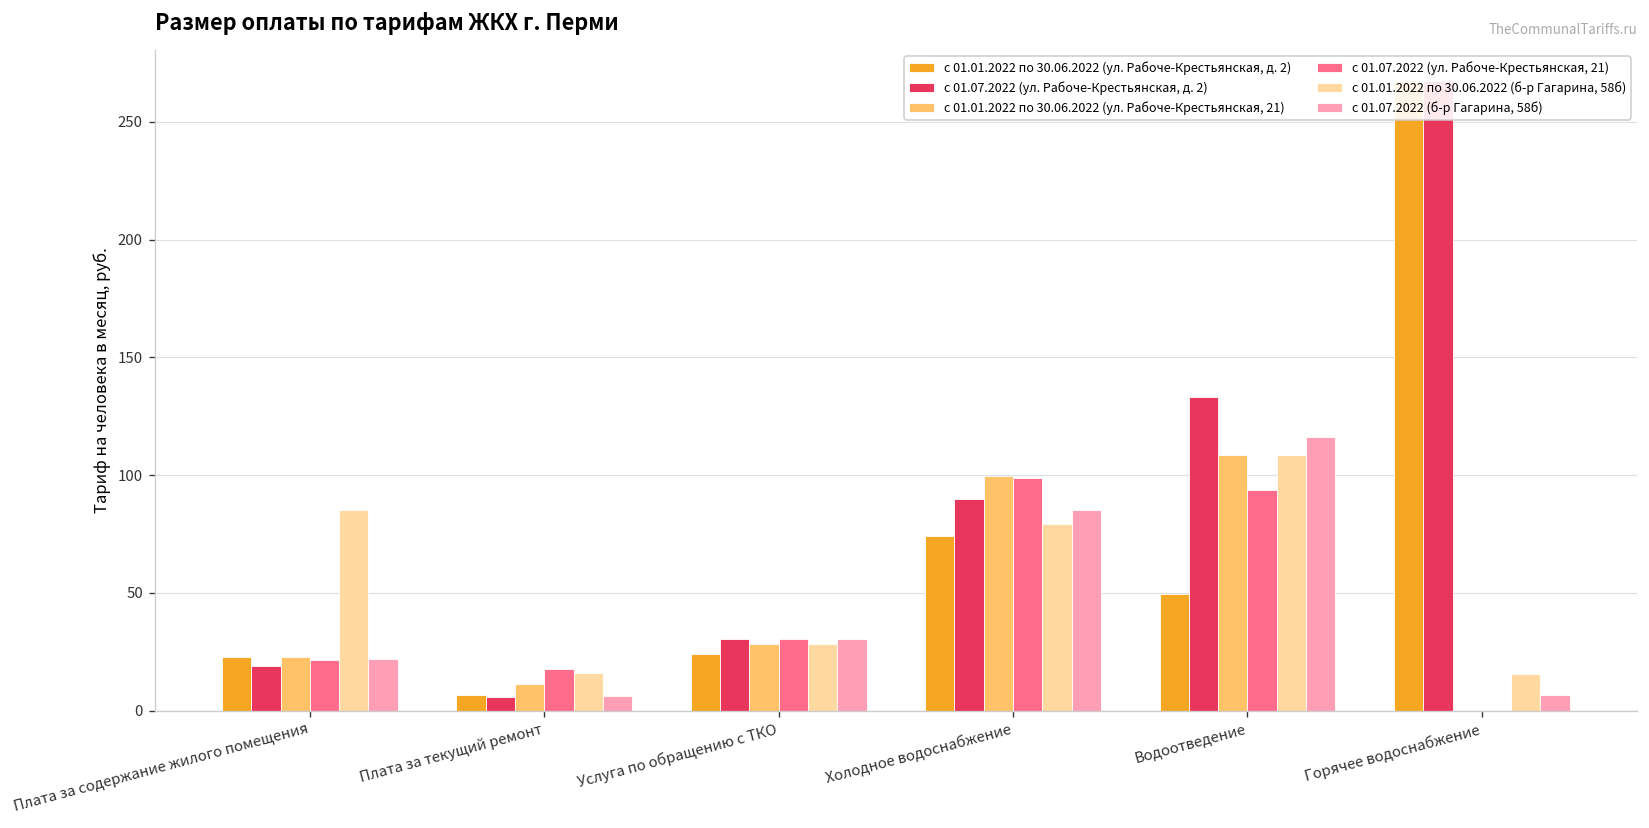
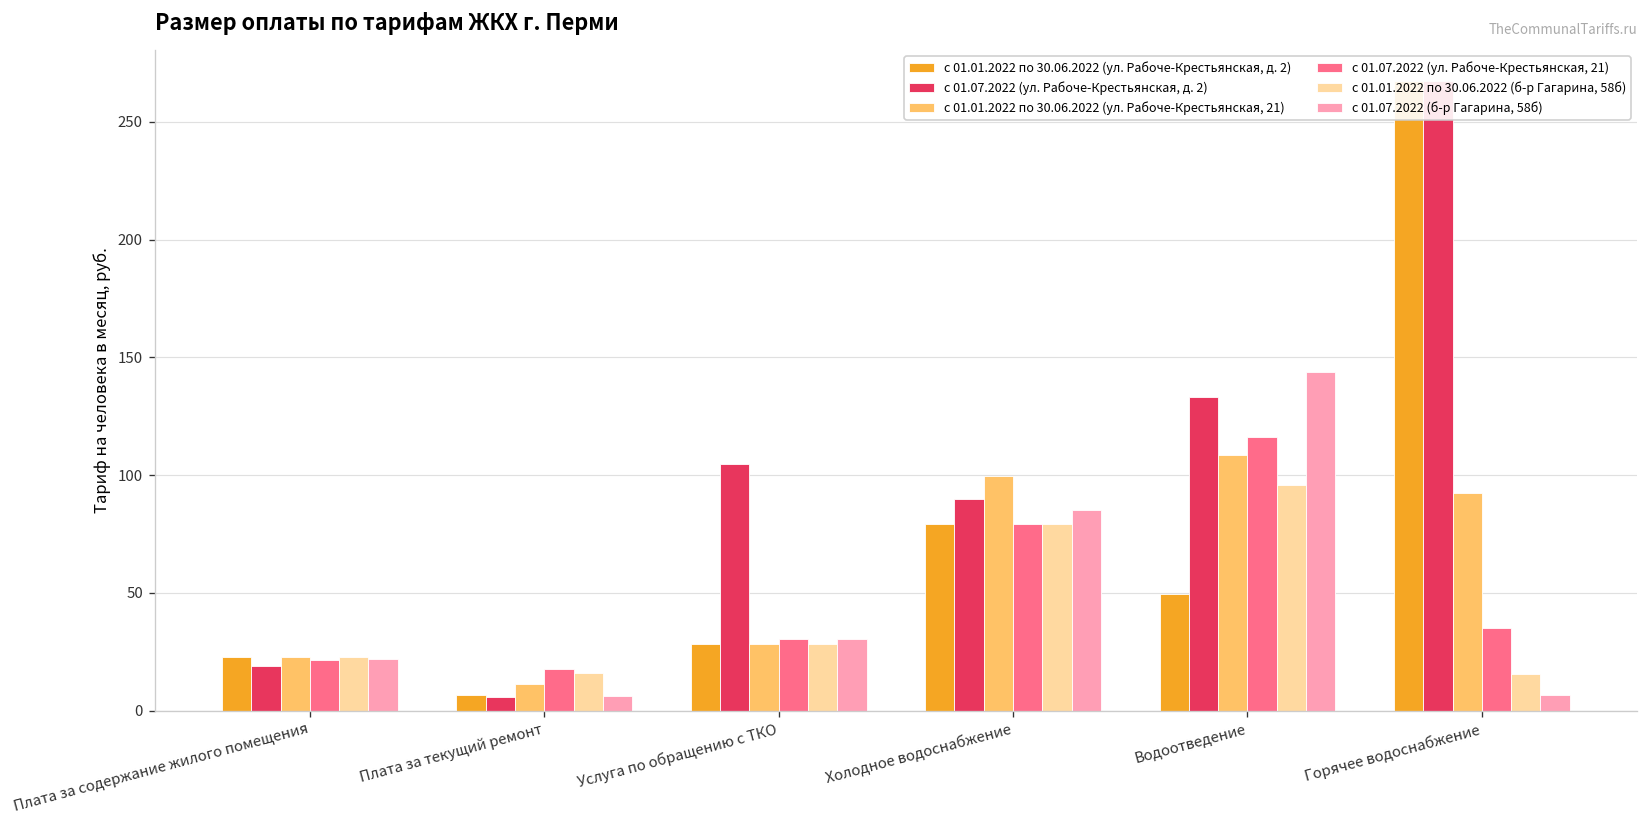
  {
    "с 01.01.2022 по 30.06.2022 (ул. Рабоче-Крестьянская, д. 2)": {
      "Плата за содержание жилого помещения": 23,
      "Плата за текущий ремонт": 7,
-     "Услуга по обращению с ТКО": 24,
-     "Холодное водоснабжение": 74,
+     "Услуга по обращению с ТКО": 28,
+     "Холодное водоснабжение": 79,
      "Водоотведение": 49
    },
    "с 01.07.2022 (ул. Рабоче-Крестьянская, д. 2)": {
      "Плата за содержание жилого помещения": 19,
      "Плата за текущий ремонт": 6,
-     "Услуга по обращению с ТКО": 30,
+     "Услуга по обращению с ТКО": 105,
      "Холодное водоснабжение": 90,
      "Водоотведение": 133
    },
    "с 01.01.2022 по 30.06.2022 (ул. Рабоче-Крестьянская, 21)": {
      "Плата за содержание жилого помещения": 23,
      "Плата за текущий ремонт": 11,
      "Услуга по обращению с ТКО": 28,
      "Холодное водоснабжение": 100,
      "Водоотведение": 108,
-     "Горячее водоснабжение": 0
+     "Горячее водоснабжение": 93
    },
    "с 01.07.2022 (ул. Рабоче-Крестьянская, 21)": {
      "Плата за содержание жилого помещения": 21,
      "Плата за текущий ремонт": 18,
      "Услуга по обращению с ТКО": 30,
-     "Холодное водоснабжение": 99,
-     "Водоотведение": 93,
-     "Горячее водоснабжение": 0
+     "Холодное водоснабжение": 79,
+     "Водоотведение": 116,
+     "Горячее водоснабжение": 35
    },
    "с 01.01.2022 по 30.06.2022 (б-р Гагарина, 58б)": {
-     "Плата за содержание жилого помещения": 85,
+     "Плата за содержание жилого помещения": 23,
      "Плата за текущий ремонт": 16,
      "Услуга по обращению с ТКО": 28,
      "Холодное водоснабжение": 79,
-     "Водоотведение": 108,
+     "Водоотведение": 96,
      "Горячее водоснабжение": 15
    },
    "с 01.07.2022 (б-р Гагарина, 58б)": {
      "Плата за содержание жилого помещения": 22,
      "Плата за текущий ремонт": 6,
      "Услуга по обращению с ТКО": 30,
      "Холодное водоснабжение": 85,
-     "Водоотведение": 116,
+     "Водоотведение": 144,
      "Горячее водоснабжение": 6
    }
  }
